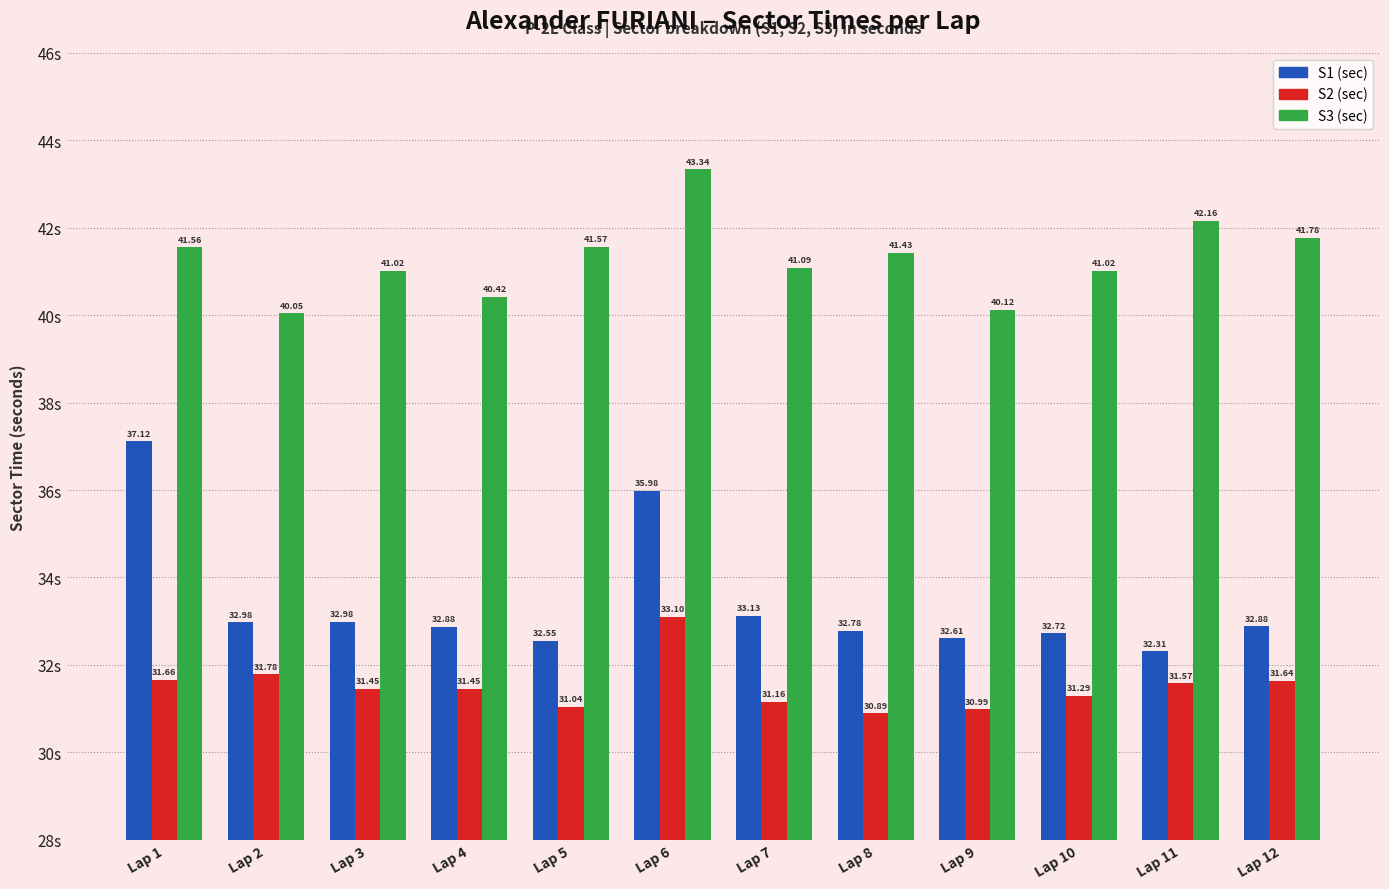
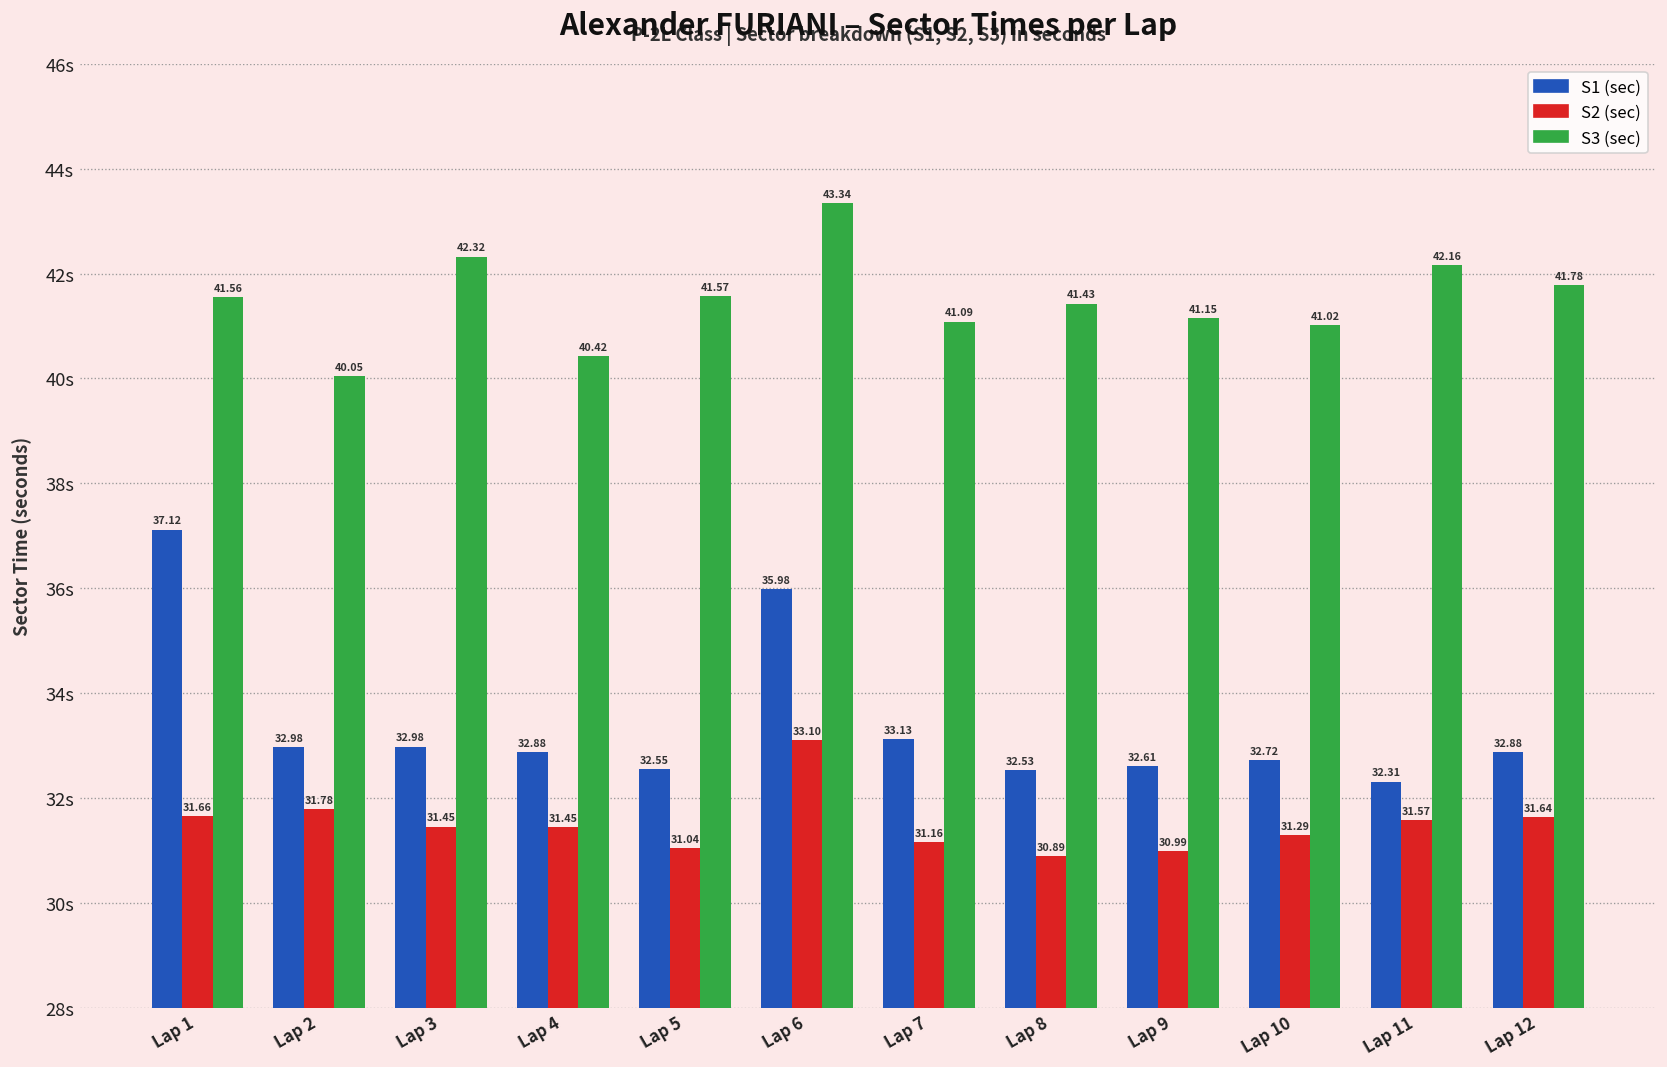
  {
    "S1 (sec)": {
      "Lap 1": 37.12,
      "Lap 2": 32.98,
      "Lap 3": 32.98,
      "Lap 4": 32.88,
      "Lap 5": 32.55,
      "Lap 6": 35.98,
      "Lap 7": 33.13,
-     "Lap 8": 32.78,
+     "Lap 8": 32.53,
      "Lap 9": 32.61,
      "Lap 10": 32.72,
      "Lap 11": 32.31,
      "Lap 12": 32.88
    },
    "S2 (sec)": {
      "Lap 1": 31.66,
      "Lap 2": 31.78,
      "Lap 3": 31.45,
      "Lap 4": 31.45,
      "Lap 5": 31.04,
      "Lap 6": 33.10,
      "Lap 7": 31.16,
      "Lap 8": 30.89,
      "Lap 9": 30.99,
      "Lap 10": 31.29,
      "Lap 11": 31.57,
      "Lap 12": 31.64
    },
    "S3 (sec)": {
      "Lap 1": 41.56,
      "Lap 2": 40.05,
-     "Lap 3": 41.02,
+     "Lap 3": 42.32,
      "Lap 4": 40.42,
      "Lap 5": 41.57,
      "Lap 6": 43.34,
      "Lap 7": 41.09,
      "Lap 8": 41.43,
-     "Lap 9": 40.12,
+     "Lap 9": 41.15,
      "Lap 10": 41.02,
      "Lap 11": 42.16,
      "Lap 12": 41.78
    }
  }
